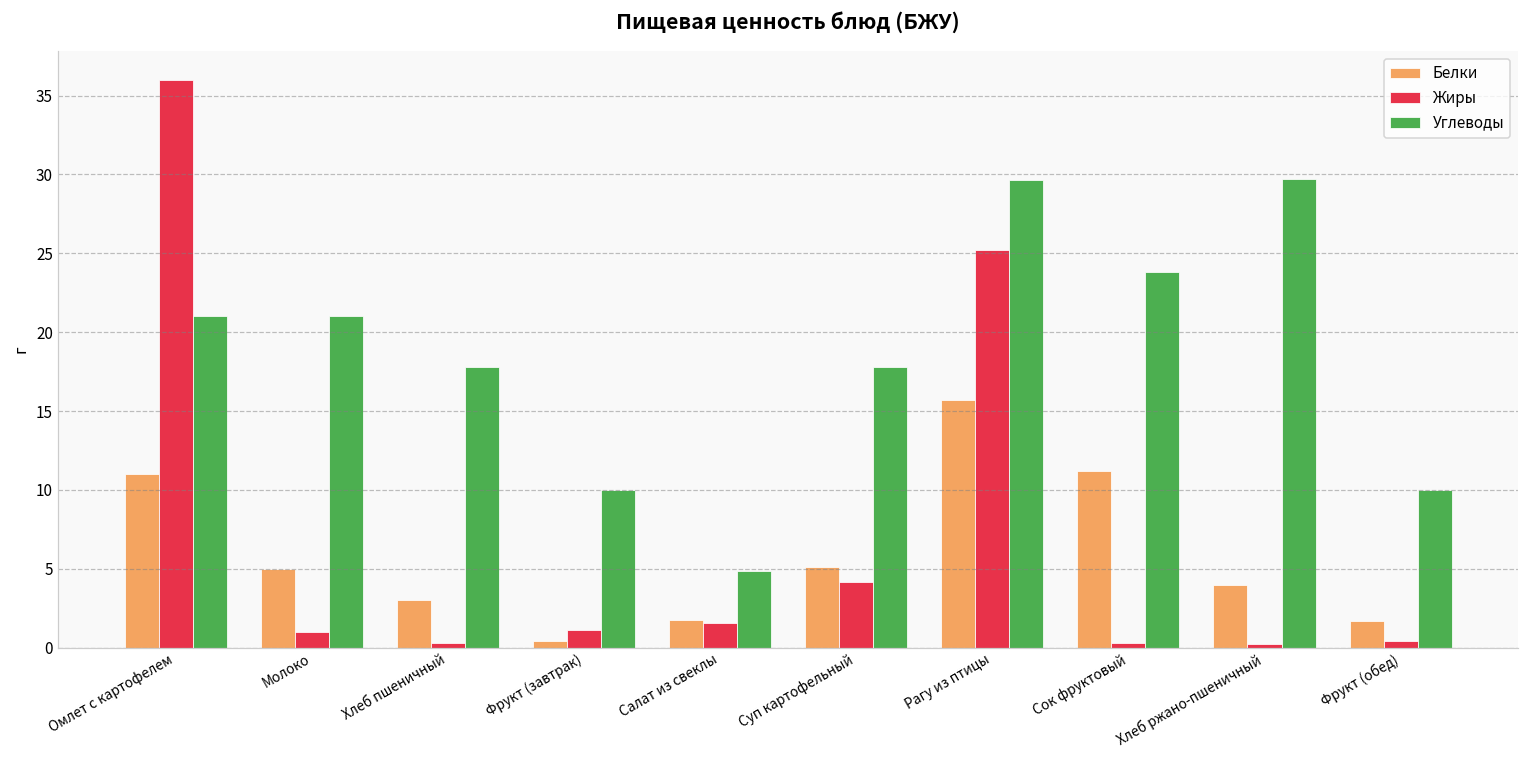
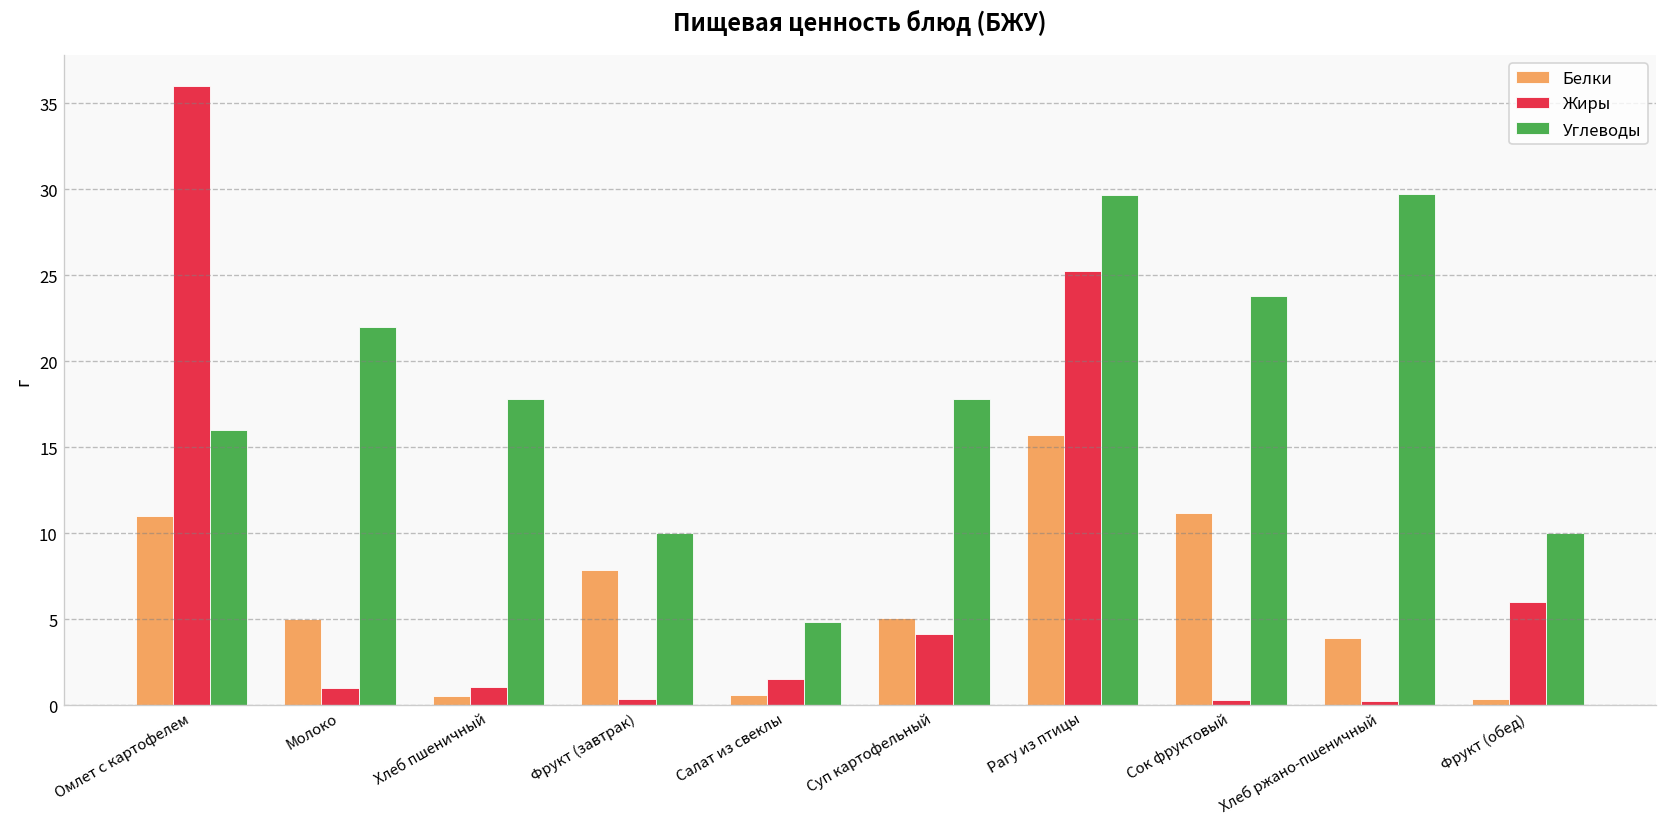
  {
    "Белки": {
      "Омлет с картофелем": 11.0,
      "Молоко": 5.0,
-     "Хлеб пшеничный": 3.0,
-     "Фрукт (завтрак)": 0.4,
-     "Салат из свеклы": 1.8,
+     "Хлеб пшеничный": 0.5,
+     "Фрукт (завтрак)": 7.9,
+     "Салат из свеклы": 0.6,
      "Суп картофельный": 5.1,
      "Рагу из птицы": 15.7,
      "Сок фруктовый": 11.2,
      "Хлеб ржано-пшеничный": 3.9,
-     "Фрукт (обед)": 1.7
+     "Фрукт (обед)": 0.4
    },
    "Жиры": {
      "Омлет с картофелем": 36.0,
      "Молоко": 1.0,
-     "Хлеб пшеничный": 0.3,
-     "Фрукт (завтрак)": 1.1,
+     "Хлеб пшеничный": 1.1,
+     "Фрукт (завтрак)": 0.4,
      "Салат из свеклы": 1.6,
      "Суп картофельный": 4.2,
      "Рагу из птицы": 25.2,
      "Сок фруктовый": 0.3,
      "Хлеб ржано-пшеничный": 0.2,
-     "Фрукт (обед)": 0.4
+     "Фрукт (обед)": 6.0
    },
    "Углеводы": {
-     "Омлет с картофелем": 21,
-     "Молоко": 21,
+     "Омлет с картофелем": 16,
+     "Молоко": 22,
      "Хлеб пшеничный": 17.8,
      "Фрукт (завтрак)": 10,
      "Салат из свеклы": 5,
      "Суп картофельный": 17.8,
      "Рагу из птицы": 29.7,
      "Сок фруктовый": 23.8,
      "Хлеб ржано-пшеничный": 29.7,
      "Фрукт (обед)": 10
    }
  }
